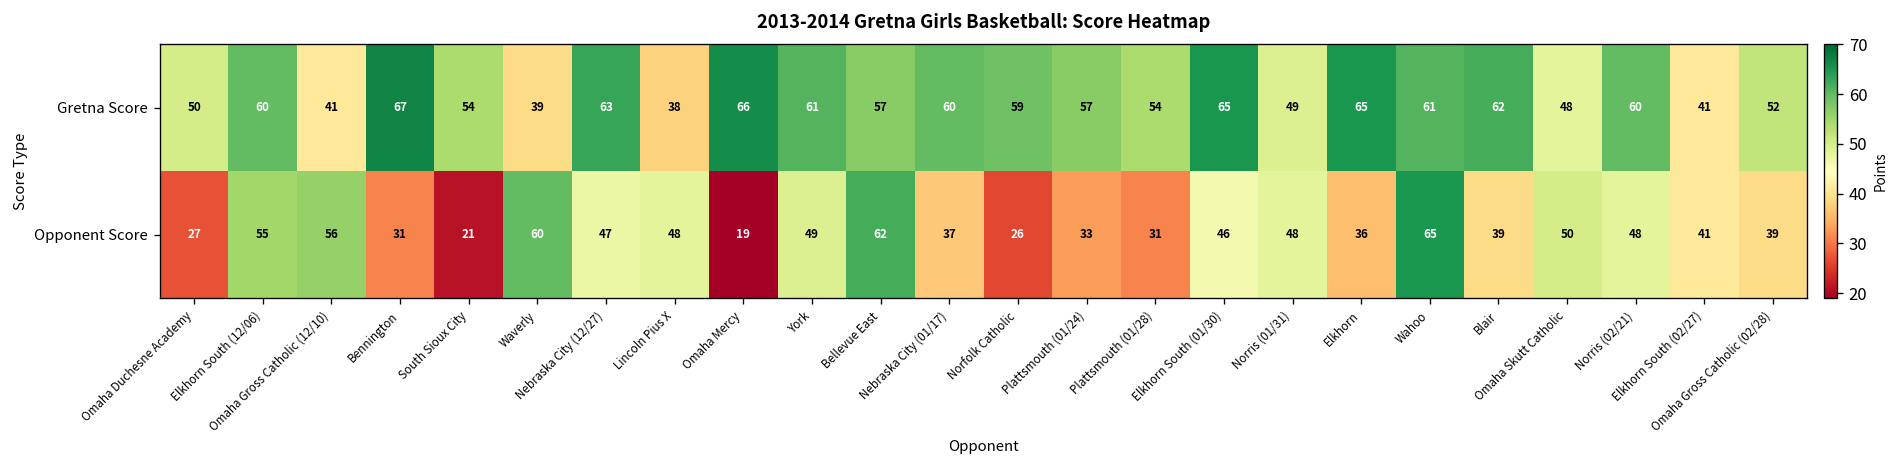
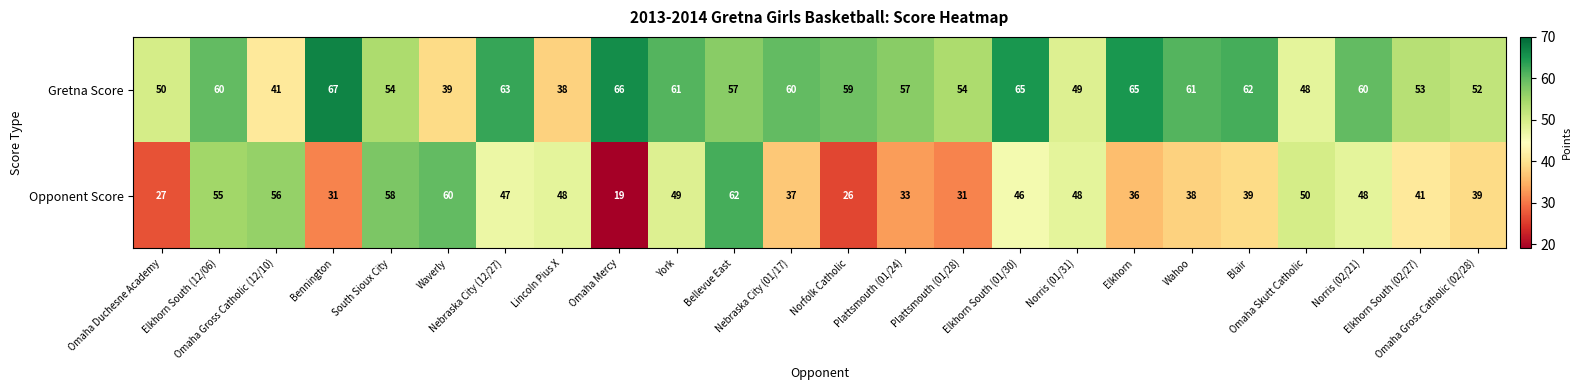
  {
    "Gretna Score": {
      "Omaha Duchesne Academy": 50,
      "Elkhorn South (12/06)": 60,
      "Omaha Gross Catholic (12/10)": 41,
      "Bennington": 67,
      "South Sioux City": 54,
      "Waverly": 39,
      "Nebraska City (12/27)": 63,
      "Lincoln Pius X": 38,
      "Omaha Mercy": 66,
      "York": 61,
      "Bellevue East": 57,
      "Nebraska City (01/17)": 60,
      "Norfolk Catholic": 59,
      "Plattsmouth (01/24)": 57,
      "Plattsmouth (01/28)": 54,
      "Elkhorn South (01/30)": 65,
      "Norris (01/31)": 49,
      "Elkhorn": 65,
      "Wahoo": 61,
      "Blair": 62,
      "Omaha Skutt Catholic": 48,
      "Norris (02/21)": 60,
-     "Elkhorn South (02/27)": 41,
+     "Elkhorn South (02/27)": 53,
      "Omaha Gross Catholic (02/28)": 52
    },
    "Opponent Score": {
      "Omaha Duchesne Academy": 27,
      "Elkhorn South (12/06)": 55,
      "Omaha Gross Catholic (12/10)": 56,
      "Bennington": 31,
-     "South Sioux City": 21,
+     "South Sioux City": 58,
      "Waverly": 60,
      "Nebraska City (12/27)": 47,
      "Lincoln Pius X": 48,
      "Omaha Mercy": 19,
      "York": 49,
      "Bellevue East": 62,
      "Nebraska City (01/17)": 37,
      "Norfolk Catholic": 26,
      "Plattsmouth (01/24)": 33,
      "Plattsmouth (01/28)": 31,
      "Elkhorn South (01/30)": 46,
      "Norris (01/31)": 48,
      "Elkhorn": 36,
-     "Wahoo": 65,
+     "Wahoo": 38,
      "Blair": 39,
      "Omaha Skutt Catholic": 50,
      "Norris (02/21)": 48,
      "Elkhorn South (02/27)": 41,
      "Omaha Gross Catholic (02/28)": 39
    }
  }
